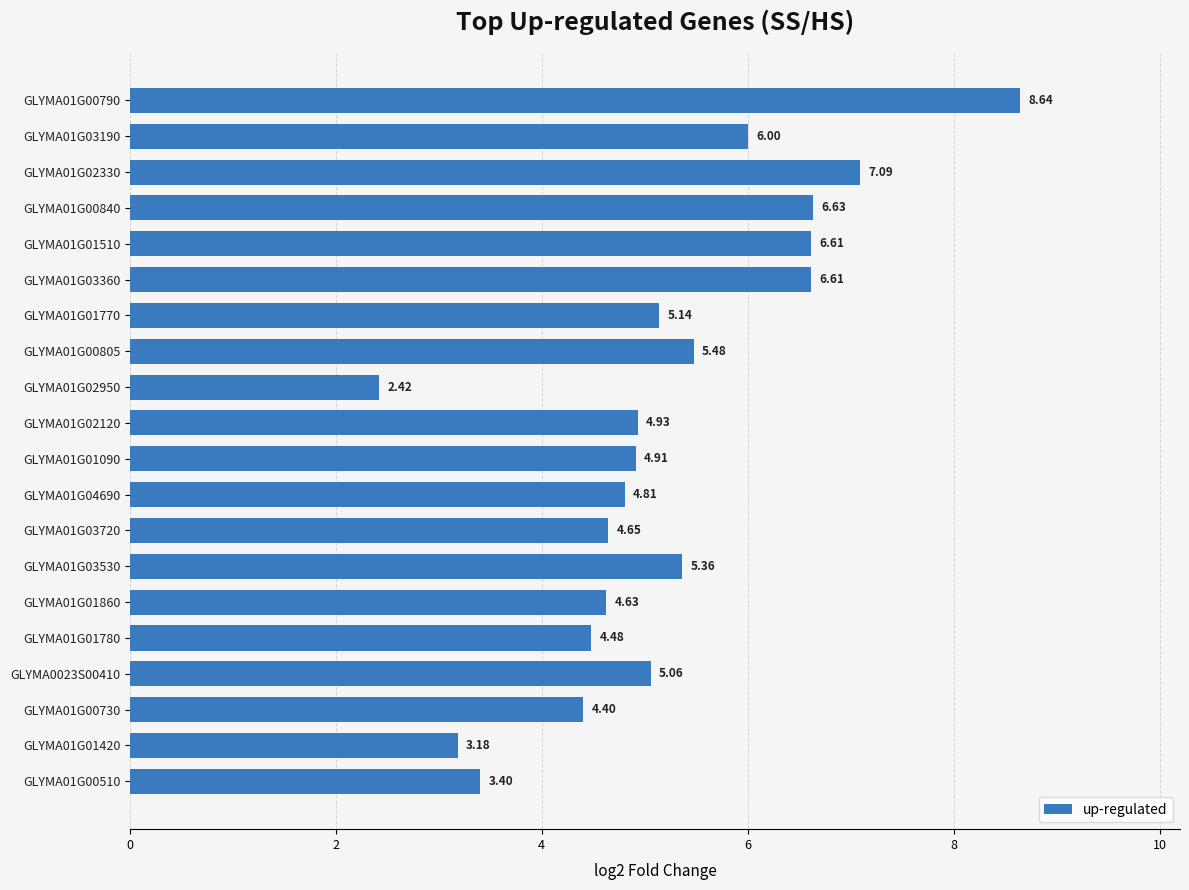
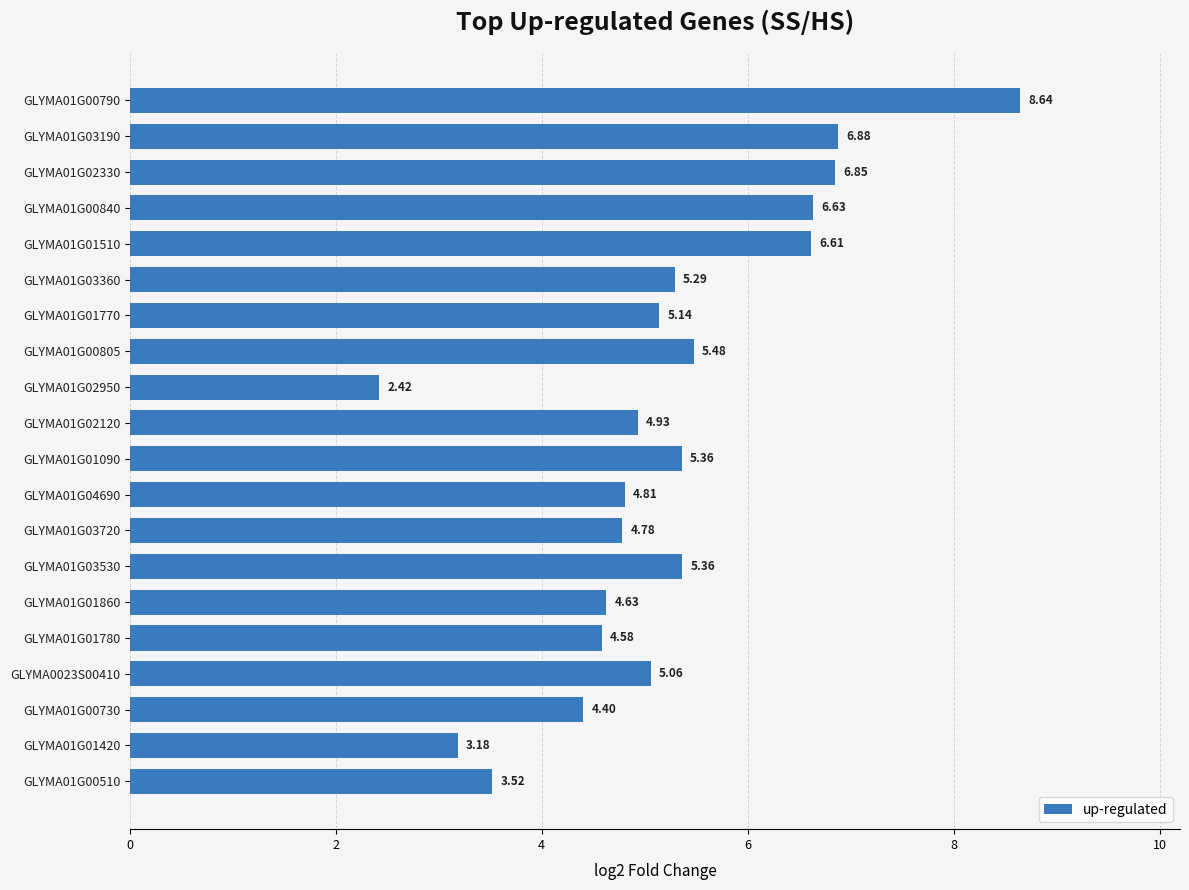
  {
    "GLYMA01G00790": 8.64,
-   "GLYMA01G03190": 6.00,
-   "GLYMA01G02330": 7.09,
+   "GLYMA01G03190": 6.88,
+   "GLYMA01G02330": 6.85,
    "GLYMA01G00840": 6.63,
    "GLYMA01G01510": 6.61,
-   "GLYMA01G03360": 6.61,
+   "GLYMA01G03360": 5.29,
    "GLYMA01G01770": 5.14,
    "GLYMA01G00805": 5.48,
    "GLYMA01G02950": 2.42,
    "GLYMA01G02120": 4.93,
-   "GLYMA01G01090": 4.91,
+   "GLYMA01G01090": 5.36,
    "GLYMA01G04690": 4.81,
-   "GLYMA01G03720": 4.65,
+   "GLYMA01G03720": 4.78,
    "GLYMA01G03530": 5.36,
    "GLYMA01G01860": 4.63,
-   "GLYMA01G01780": 4.48,
+   "GLYMA01G01780": 4.58,
    "GLYMA0023S00410": 5.06,
    "GLYMA01G00730": 4.40,
    "GLYMA01G01420": 3.18,
-   "GLYMA01G00510": 3.40
+   "GLYMA01G00510": 3.52
  }
